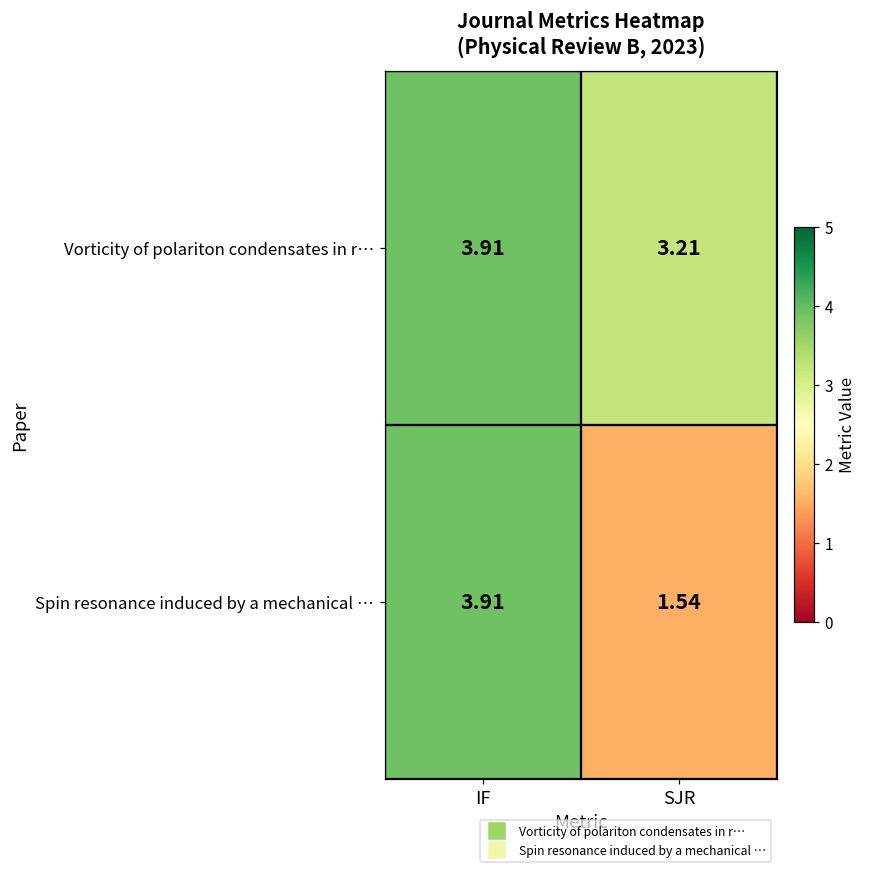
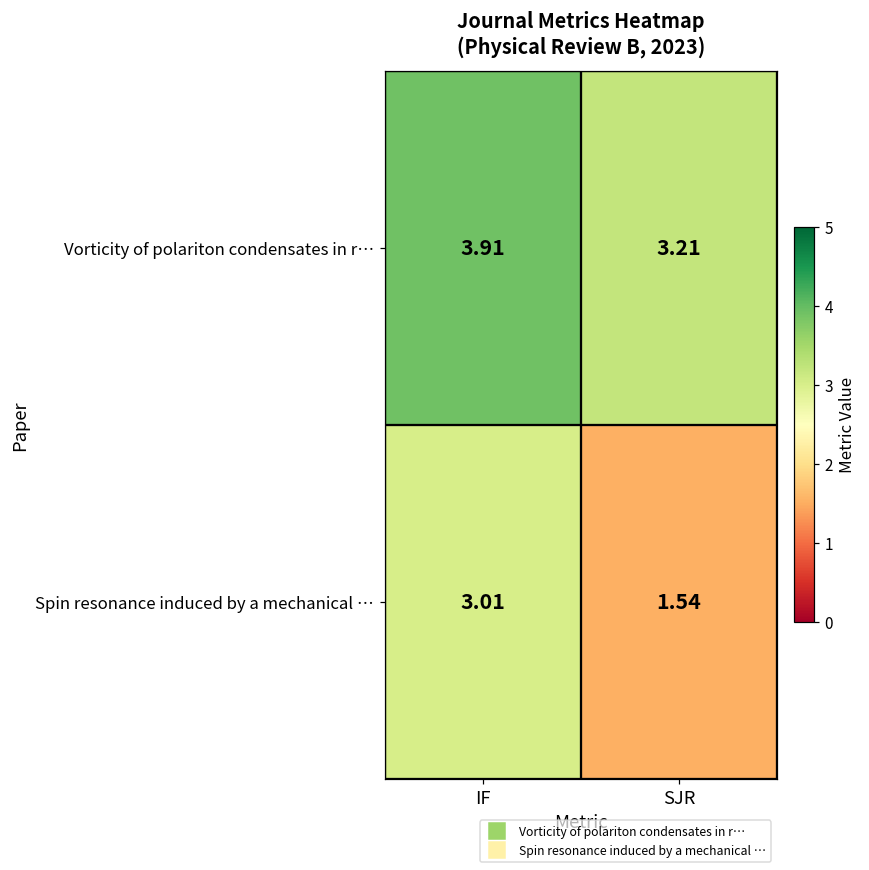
  {
    "Vorticity of polariton condensates in r…": {
      "IF": 3.91,
      "SJR": 3.21
    },
    "Spin resonance induced by a mechanical …": {
-     "IF": 3.91,
+     "IF": 3.01,
      "SJR": 1.54
    }
  }
